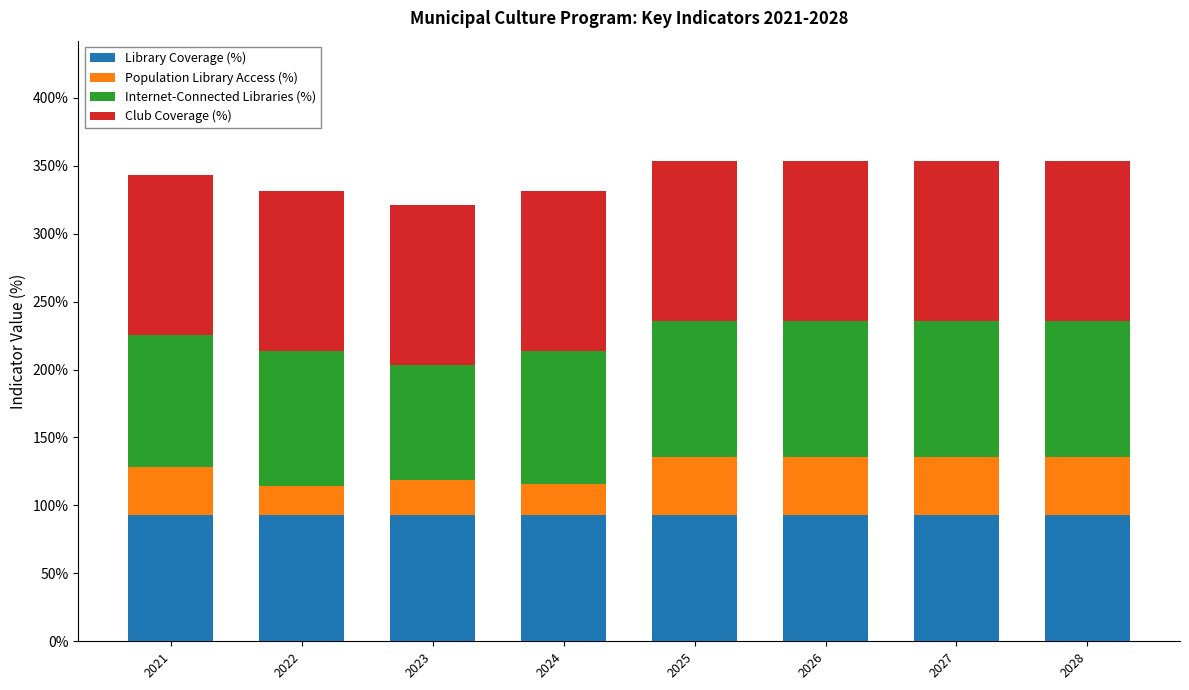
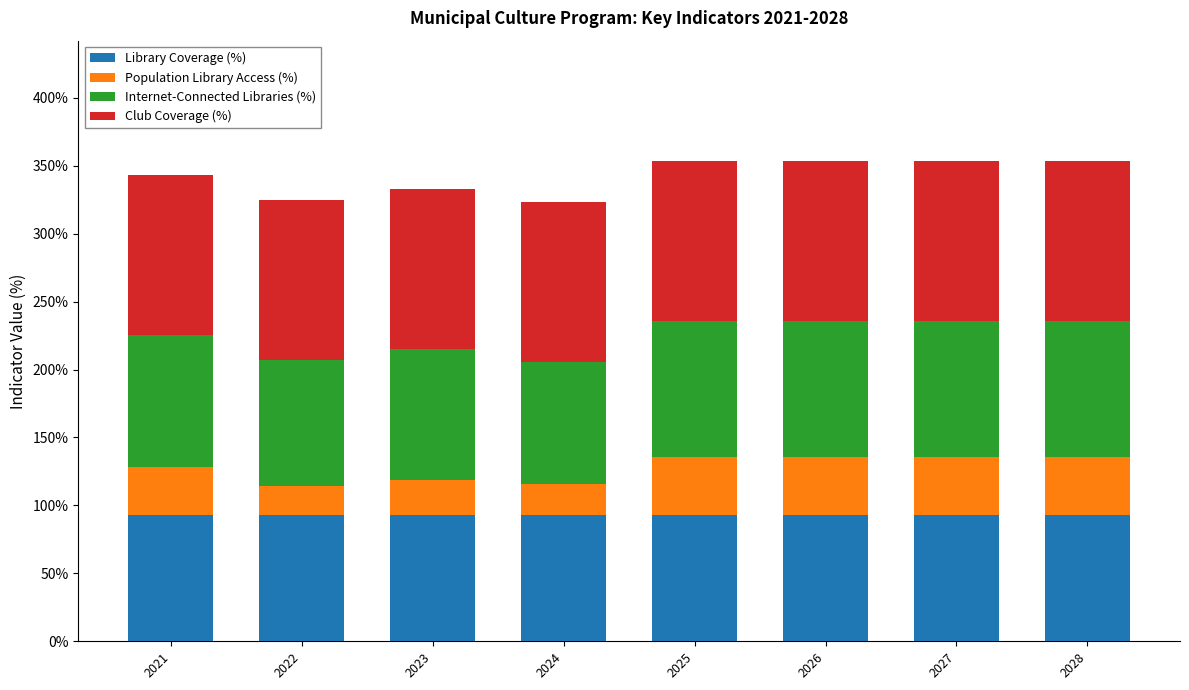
  {
    "Library Coverage (%)": {
      "2021": "93%",
      "2022": "93%",
      "2023": "93%",
      "2024": "93%",
      "2025": "93%",
      "2026": "93%",
      "2027": "93%",
      "2028": "93%"
    },
    "Population Library Access (%)": {
      "2021": "36%",
      "2022": "22%",
      "2023": "26%",
      "2024": "23%",
      "2025": "43%",
      "2026": "43%",
      "2027": "43%",
      "2028": "43%"
    },
    "Internet-Connected Libraries (%)": {
      "2021": "97%",
-     "2022": "99%",
-     "2023": "85%",
-     "2024": "98%",
+     "2022": "92%",
+     "2023": "96%",
+     "2024": "90%",
      "2025": "100%",
      "2026": "100%",
      "2027": "100%",
      "2028": "100%"
    },
    "Club Coverage (%)": {
      "2021": "118%",
      "2022": "118%",
      "2023": "118%",
      "2024": "118%",
      "2025": "118%",
      "2026": "118%",
      "2027": "118%",
      "2028": "118%"
    }
  }
